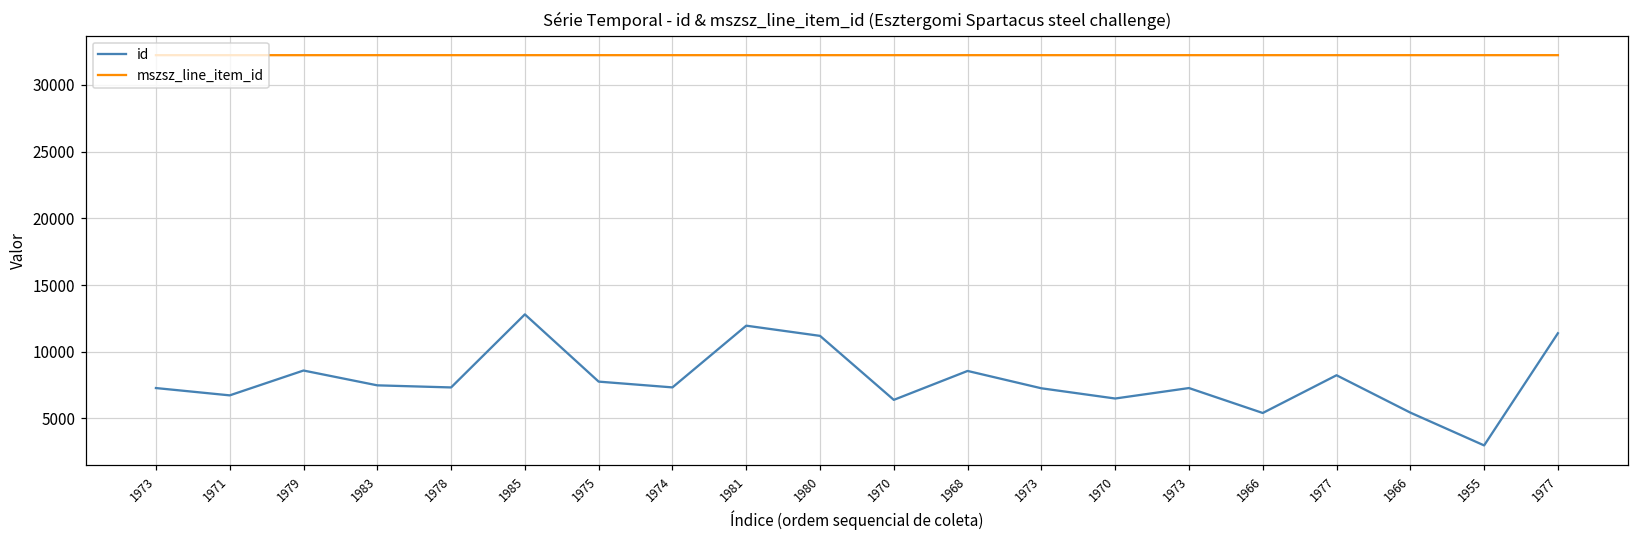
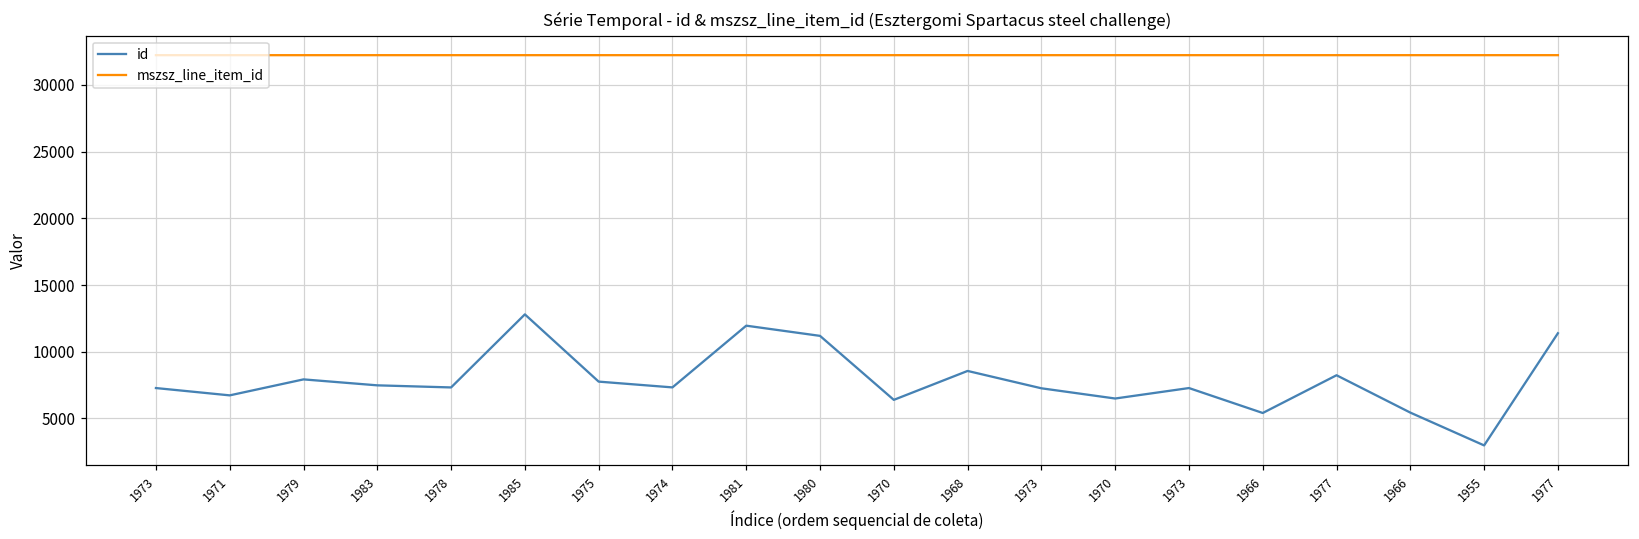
  {
    "id": {
      "1971": 6700,
-     "1979": 8600,
+     "1979": 7900,
      "1983": 7500,
      "1978": 7300,
      "1985": 12800,
      "1975": 7800,
      "1974": 7300,
      "1981": 12000,
      "1980": 11200,
      "1968": 8600,
      "1955": 3000
    },
    "mszsz_line_item_id": {
      "1979": 32200,
      "1983": 32200,
      "1978": 32200,
      "1985": 32200,
      "1975": 32200,
      "1974": 32200,
      "1981": 32200,
      "1980": 32200,
      "1968": 32200,
      "1955": 32200
    }
  }
